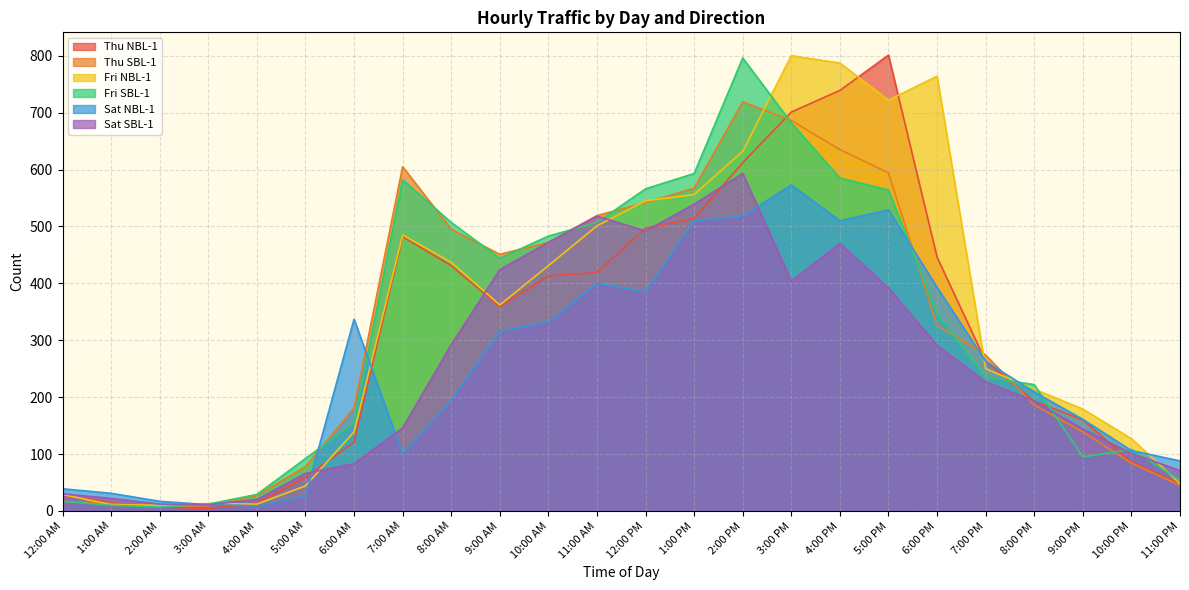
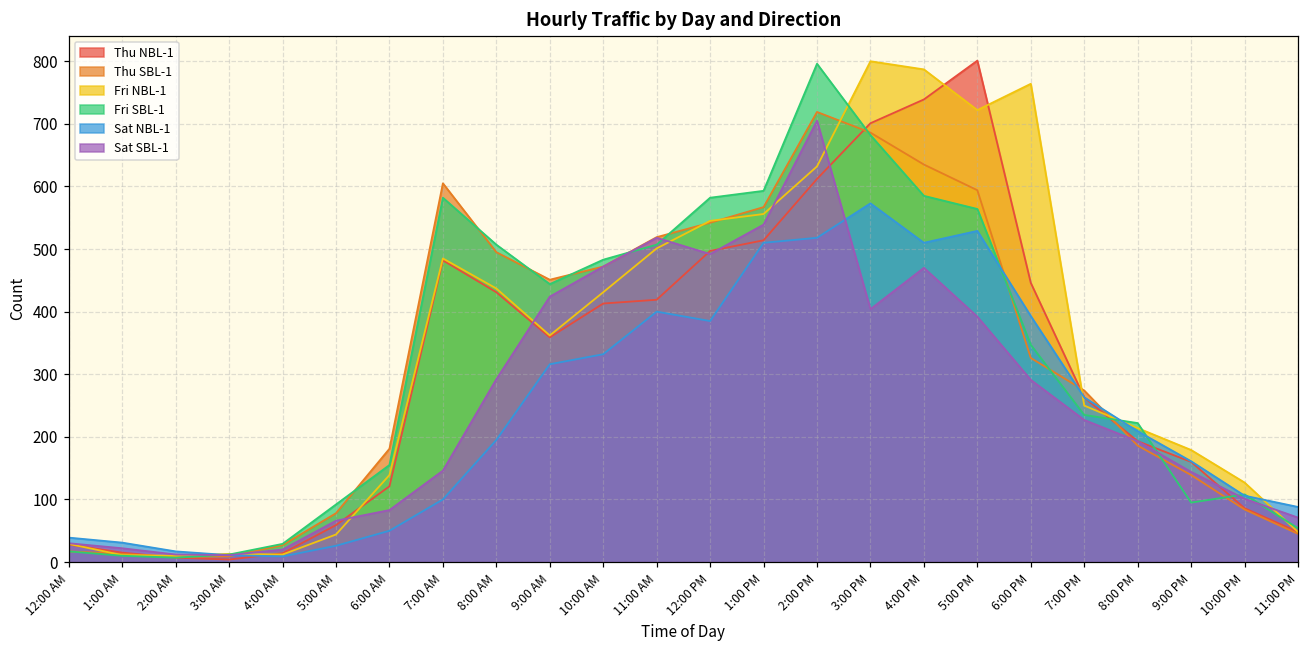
  {
    "Fri NBL-1": {
      "5:00 AM": 40,
      "6:00 AM": 140,
      "8:00 AM": 440,
      "10:00 AM": 430,
      "11:00 AM": 500,
      "1:00 PM": 560,
      "2:00 PM": 630,
      "3:00 PM": 800,
      "4:00 PM": 790,
      "5:00 PM": 720,
      "6:00 PM": 760,
      "7:00 PM": 250,
      "8:00 PM": 210,
      "9:00 PM": 180,
      "10:00 PM": 130
    },
    "Fri SBL-1": {
      "5:00 AM": 90,
      "6:00 AM": 160,
      "7:00 AM": 580,
      "8:00 AM": 510,
      "9:00 AM": 440,
      "10:00 AM": 480,
      "11:00 AM": 510,
-     "12:00 PM": 570,
+     "12:00 PM": 580,
      "1:00 PM": 590,
      "2:00 PM": 800,
      "4:00 PM": 590,
      "5:00 PM": 560,
      "6:00 PM": 350,
      "7:00 PM": 240,
      "8:00 PM": 220,
      "9:00 PM": 100,
      "11:00 PM": 50
    },
    "Sat NBL-1": {
      "12:00 AM": 40,
      "1:00 AM": 30,
      "2:00 AM": 20,
      "5:00 AM": 30,
-     "6:00 AM": 340,
+     "6:00 AM": 50,
      "7:00 AM": 100,
      "8:00 AM": 200,
      "9:00 AM": 320,
      "10:00 AM": 330,
      "11:00 AM": 400,
      "12:00 PM": 390,
      "2:00 PM": 520,
      "3:00 PM": 570,
      "4:00 PM": 510,
      "5:00 PM": 530,
      "6:00 PM": 390,
      "8:00 PM": 210,
      "11:00 PM": 90
    },
    "Sat SBL-1": {
      "1:00 AM": 20,
      "4:00 AM": 20,
      "5:00 AM": 70,
      "6:00 AM": 80,
      "7:00 AM": 150,
      "8:00 AM": 290,
      "9:00 AM": 420,
      "12:00 PM": 490,
      "1:00 PM": 540,
-     "2:00 PM": 590,
+     "2:00 PM": 710,
      "3:00 PM": 400,
      "4:00 PM": 470,
      "5:00 PM": 390,
      "6:00 PM": 290,
      "7:00 PM": 230,
      "9:00 PM": 140,
      "10:00 PM": 100,
      "11:00 PM": 70
    }
  }
